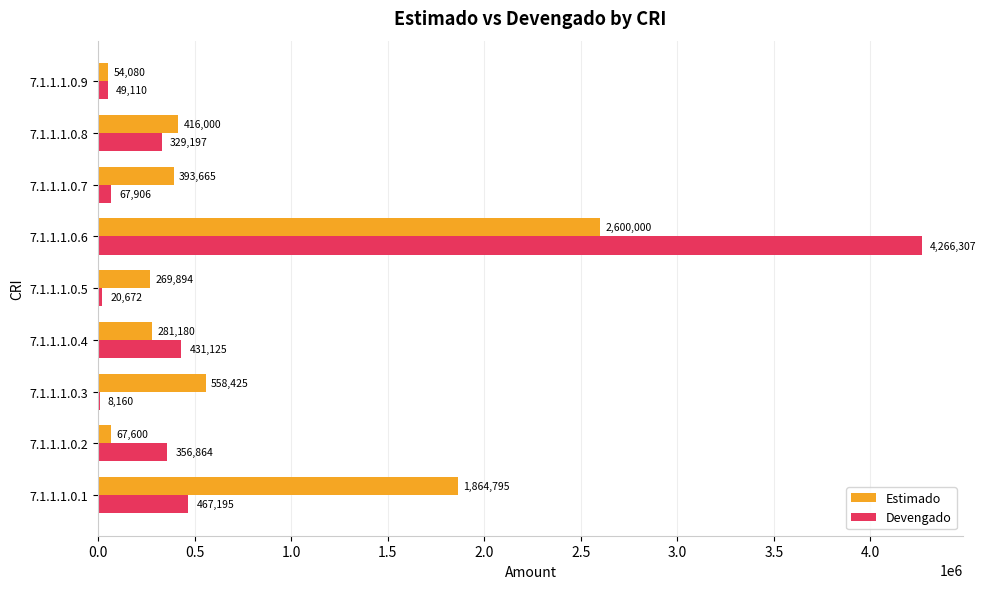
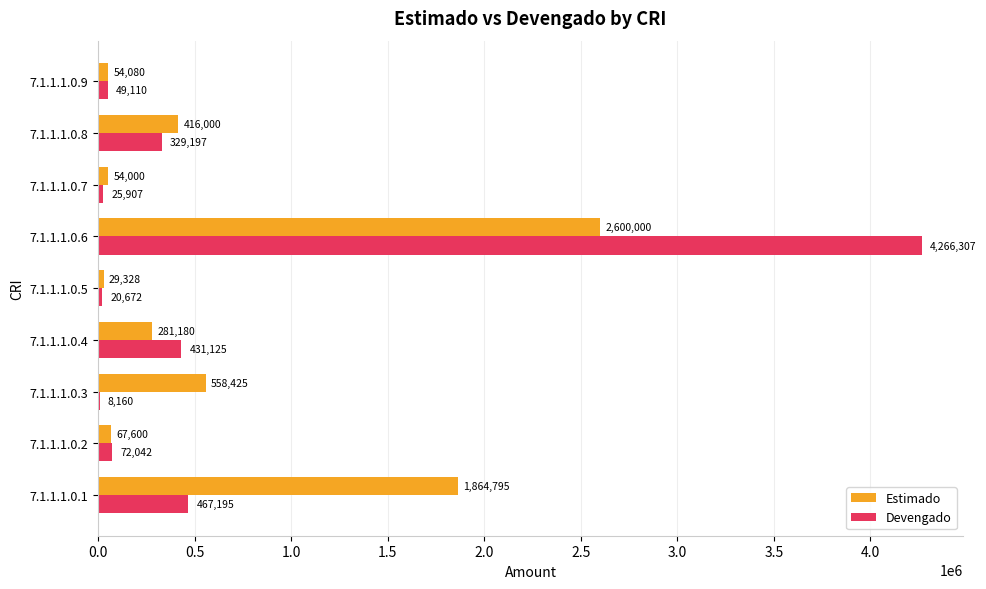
  {
    "Estimado": {
      "7.1.1.1.0.9": "54,080",
      "7.1.1.1.0.8": "416,000",
-     "7.1.1.1.0.7": "393,665",
+     "7.1.1.1.0.7": "54,000",
      "7.1.1.1.0.6": "2,600,000",
-     "7.1.1.1.0.5": "269,894",
+     "7.1.1.1.0.5": "29,328",
      "7.1.1.1.0.4": "281,180",
      "7.1.1.1.0.3": "558,425",
      "7.1.1.1.0.2": "67,600",
      "7.1.1.1.0.1": "1,864,795"
    },
    "Devengado": {
      "7.1.1.1.0.9": "49,110",
      "7.1.1.1.0.8": "329,197",
-     "7.1.1.1.0.7": "67,906",
+     "7.1.1.1.0.7": "25,907",
      "7.1.1.1.0.6": "4,266,307",
      "7.1.1.1.0.5": "20,672",
      "7.1.1.1.0.4": "431,125",
      "7.1.1.1.0.3": "8,160",
-     "7.1.1.1.0.2": "356,864",
+     "7.1.1.1.0.2": "72,042",
      "7.1.1.1.0.1": "467,195"
    }
  }
